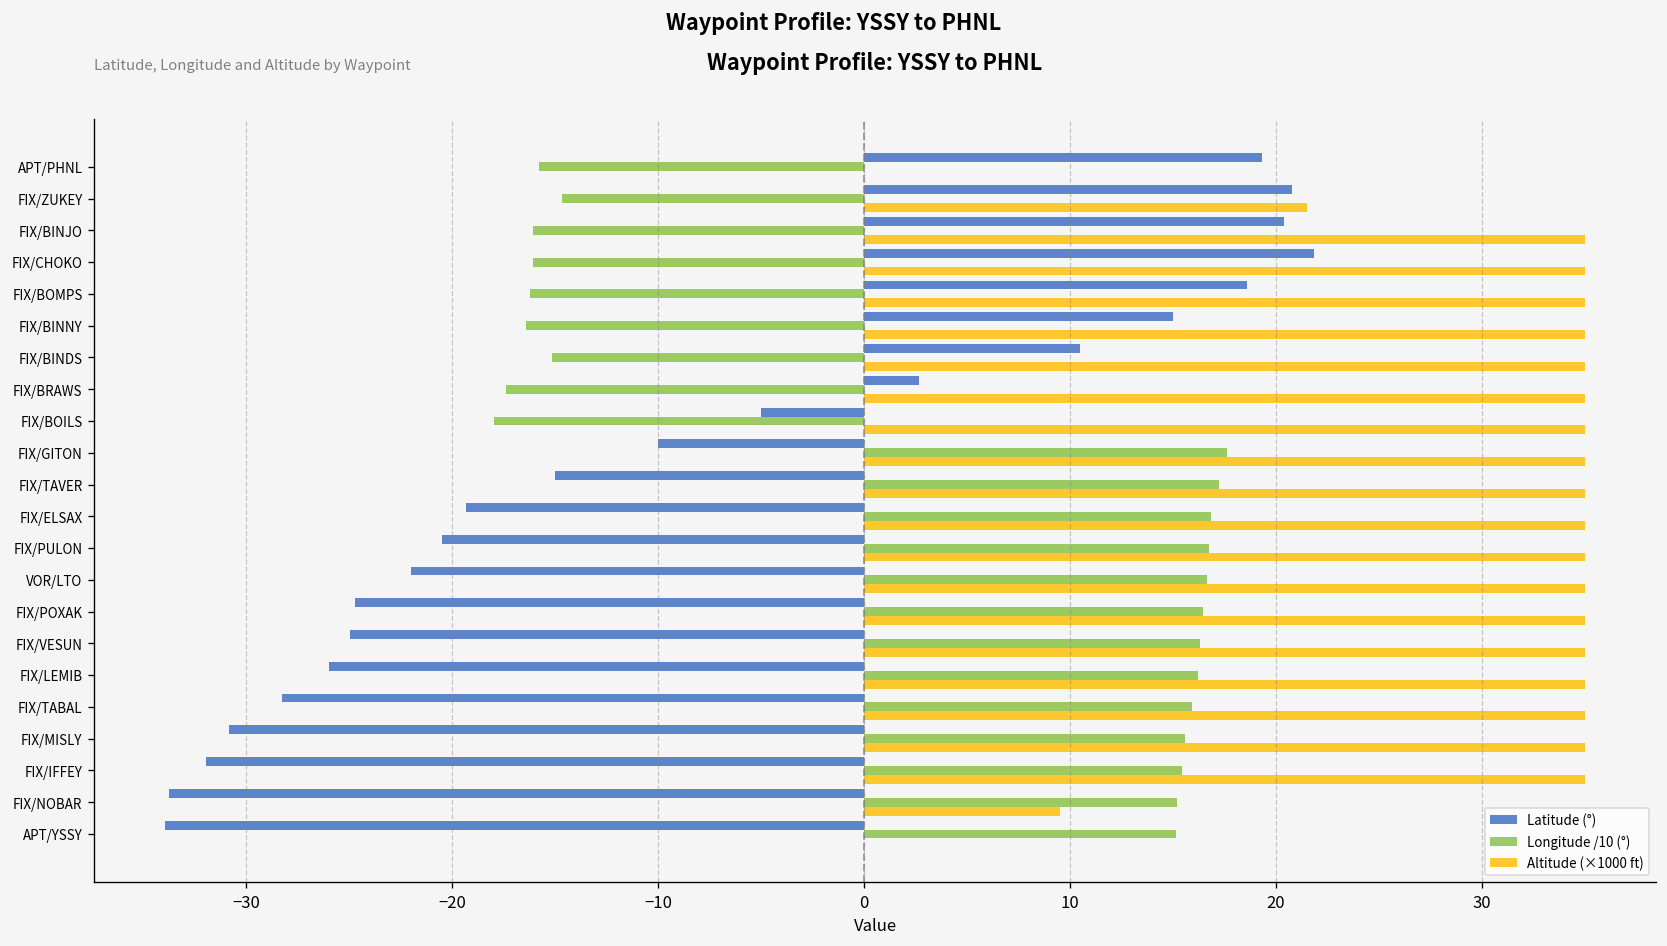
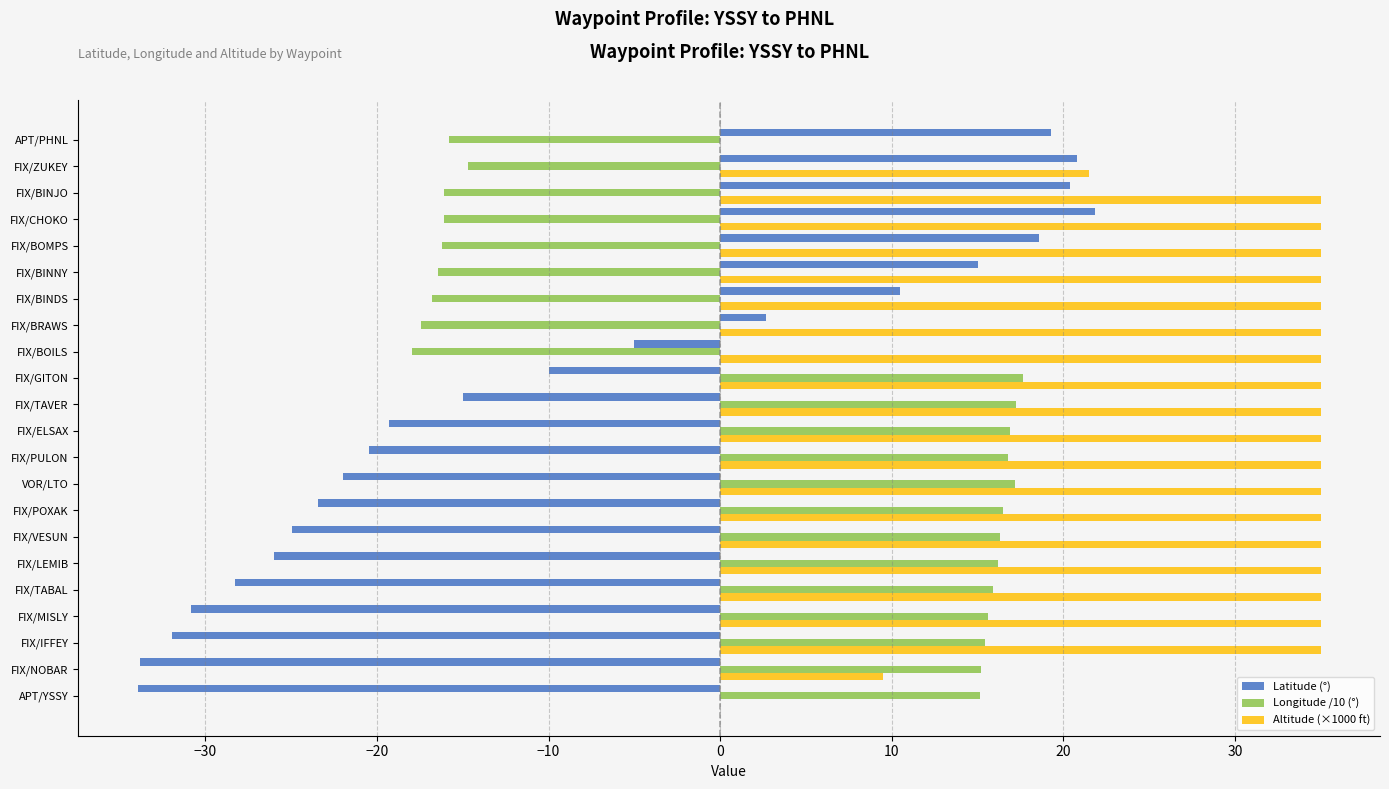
  {
    "Latitude (°)": {
      "APT/PHNL": 19.3,
      "FIX/ZUKEY": 20.8,
      "FIX/BINJO": 20.4,
      "FIX/CHOKO": 21.9,
      "FIX/BOMPS": 18.6,
      "FIX/BINNY": 15.0,
      "FIX/BINDS": 10.5,
      "FIX/BRAWS": 2.7,
      "FIX/BOILS": -5.0,
      "FIX/GITON": -10.0,
      "FIX/TAVER": -15.0,
      "FIX/ELSAX": -19.3,
      "FIX/PULON": -20.5,
      "VOR/LTO": -22.0,
-     "FIX/POXAK": -24.7,
+     "FIX/POXAK": -23.4,
      "FIX/VESUN": -25.0,
      "FIX/LEMIB": -26.0,
      "FIX/TABAL": -28.3,
      "FIX/MISLY": -30.8,
      "FIX/IFFEY": -32.0,
      "FIX/NOBAR": -33.8,
      "APT/YSSY": -33.9
    },
    "Longitude /10 (°)": {
      "APT/PHNL": -15.8,
      "FIX/ZUKEY": -14.7,
      "FIX/BINJO": -16.1,
      "FIX/CHOKO": -16.1,
      "FIX/BOMPS": -16.2,
      "FIX/BINNY": -16.4,
-     "FIX/BINDS": -15.2,
+     "FIX/BINDS": -16.8,
      "FIX/BRAWS": -17.4,
      "FIX/BOILS": -18.0,
      "FIX/GITON": 17.6,
      "FIX/TAVER": 17.2,
      "FIX/ELSAX": 16.9,
      "FIX/PULON": 16.8,
-     "VOR/LTO": 16.6,
+     "VOR/LTO": 17.2,
      "FIX/POXAK": 16.5,
      "FIX/VESUN": 16.3,
      "FIX/LEMIB": 16.2,
      "FIX/TABAL": 15.9,
      "FIX/MISLY": 15.6,
      "FIX/IFFEY": 15.4,
      "FIX/NOBAR": 15.2,
      "APT/YSSY": 15.1
    },
    "Altitude (×1000 ft)": {
      "APT/PHNL": 0.0,
      "FIX/ZUKEY": 21.5,
      "FIX/BINJO": 35.0,
      "FIX/CHOKO": 35.0,
      "FIX/BOMPS": 35.0,
      "FIX/BINNY": 35.0,
      "FIX/BINDS": 35.0,
      "FIX/BRAWS": 35.0,
      "FIX/BOILS": 35.0,
      "FIX/GITON": 35.0,
      "FIX/TAVER": 35.0,
      "FIX/ELSAX": 35.0,
      "FIX/PULON": 35.0,
      "VOR/LTO": 35.0,
      "FIX/POXAK": 35.0,
      "FIX/VESUN": 35.0,
      "FIX/LEMIB": 35.0,
      "FIX/TABAL": 35.0,
      "FIX/MISLY": 35.0,
      "FIX/IFFEY": 35.0,
      "FIX/NOBAR": 9.5,
      "APT/YSSY": 0.0
    }
  }
